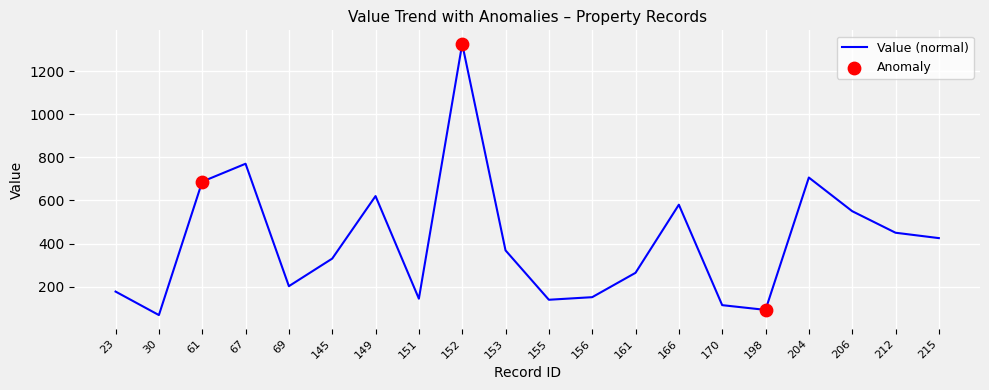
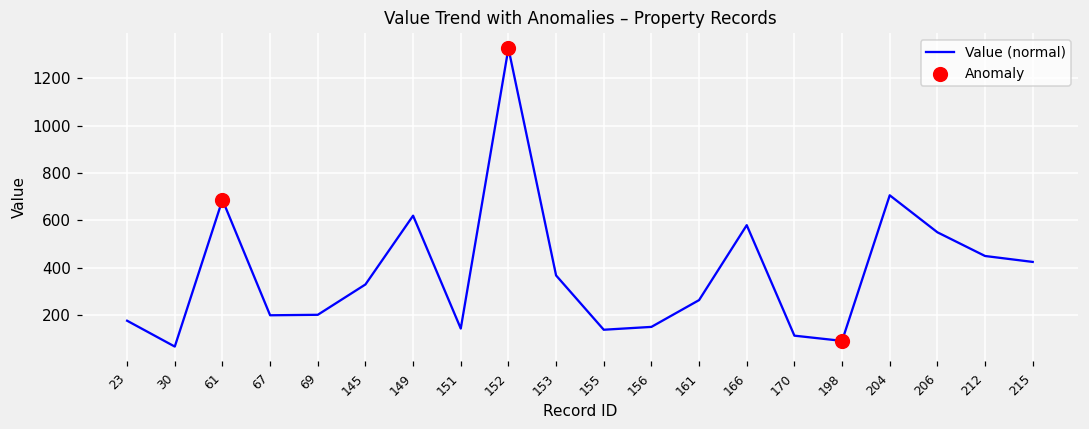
  {
    "Value (normal)": {
      "23": 180,
      "30": 70,
-     "67": 770,
+     "67": 200,
      "69": 200,
      "145": 330,
      "149": 620,
      "151": 140,
      "153": 370,
      "155": 140,
      "156": 150,
      "161": 260,
      "166": 580,
      "170": 110,
      "204": 710,
      "206": 550,
      "212": 450,
      "215": 430
    }
  }
